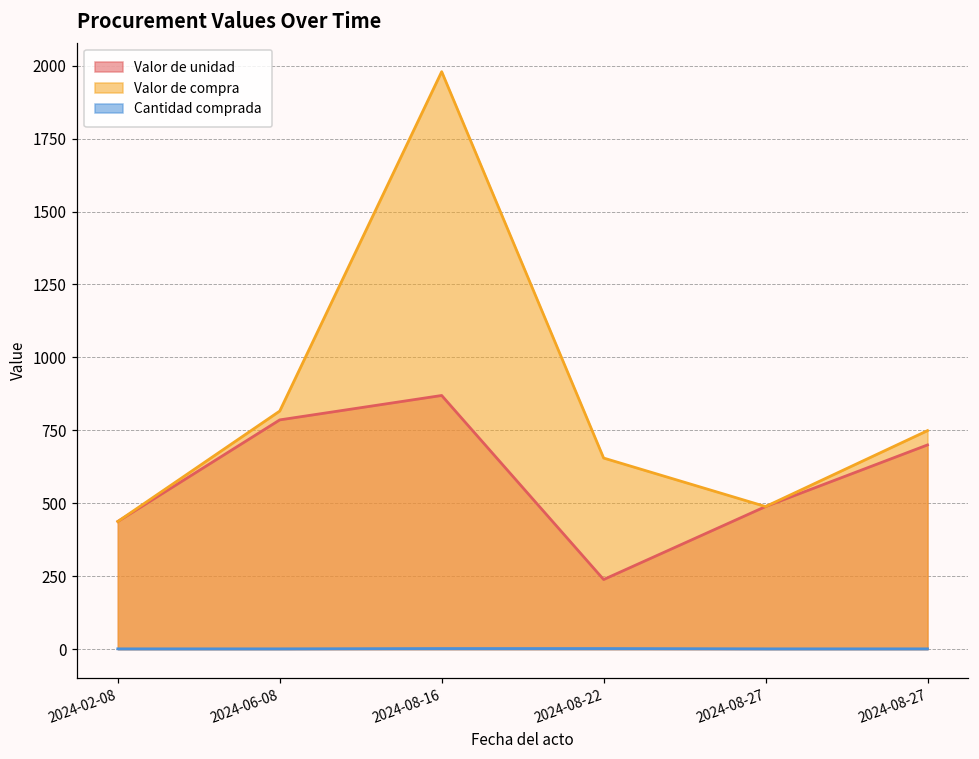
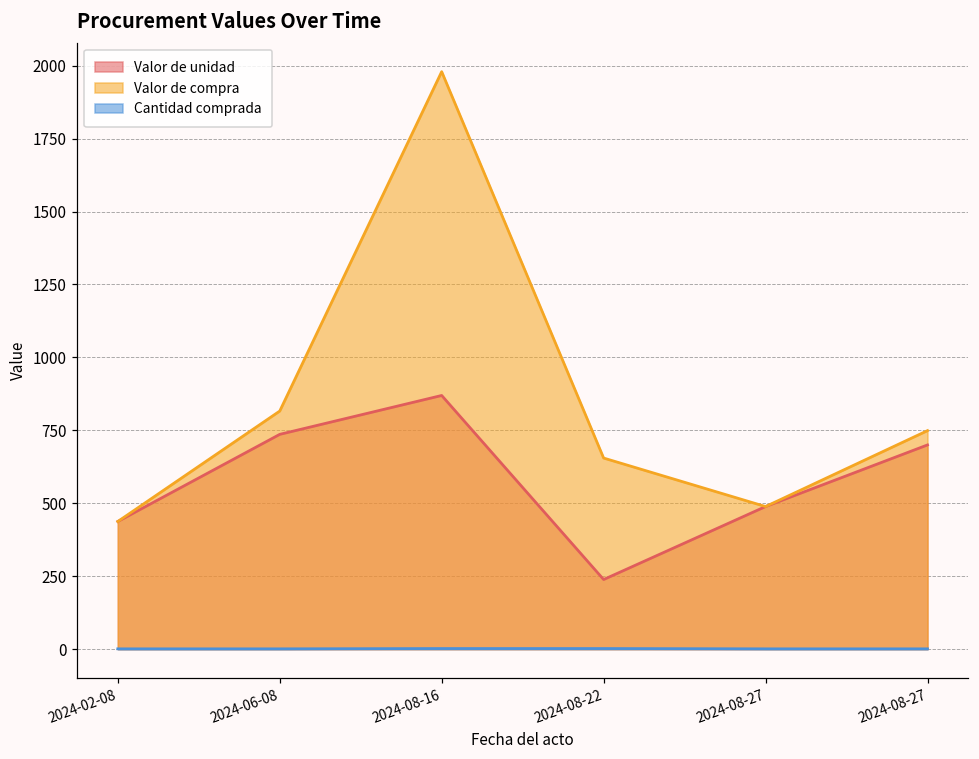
  {
    "Valor de unidad": {
-     "2024-06-08": 790,
+     "2024-06-08": 740,
      "2024-08-16": 870,
      "2024-08-22": 240
    },
    "Valor de compra": {
      "2024-06-08": 820,
      "2024-08-16": 1980,
      "2024-08-22": 660
    },
    "Cantidad comprada": {
      "2024-02-08": 0,
      "2024-06-08": 0,
      "2024-08-16": 0,
      "2024-08-22": 0
    }
  }
